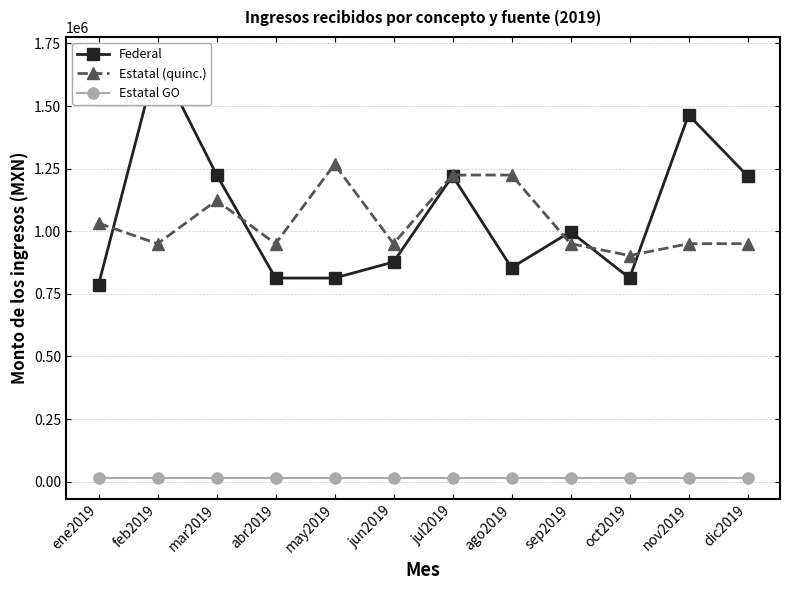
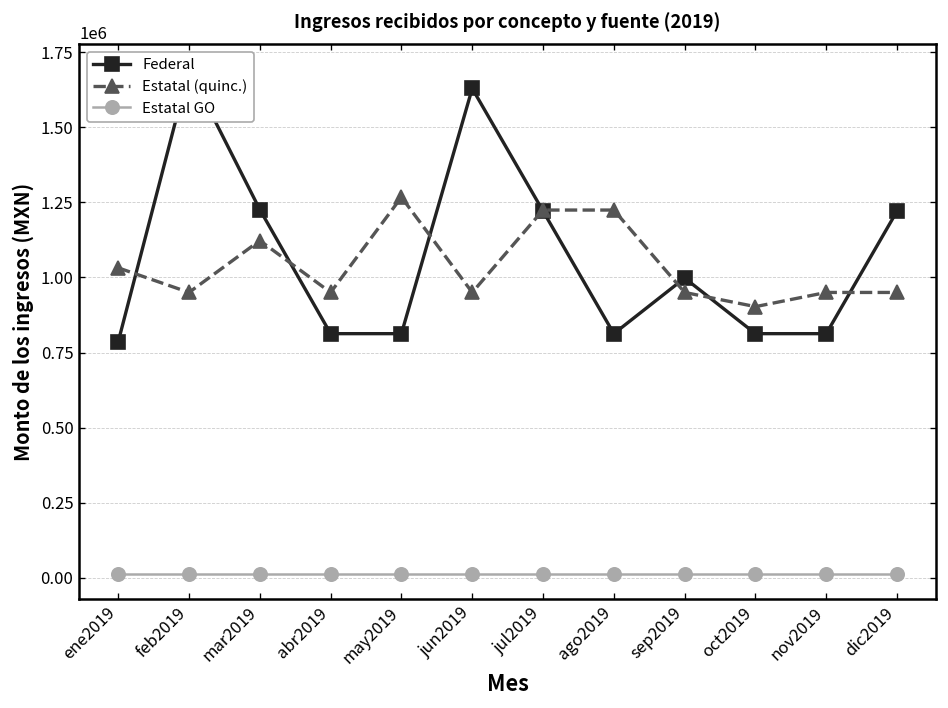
  {
    "Federal": {
      "ene2019": 790000,
      "mar2019": 1230000,
      "abr2019": 810000,
      "may2019": 810000,
-     "jun2019": 880000,
-     "ago2019": 850000,
+     "jun2019": 1630000,
+     "ago2019": 810000,
      "sep2019": 1000000,
      "oct2019": 810000,
-     "nov2019": 1460000,
+     "nov2019": 810000,
      "dic2019": 1220000
    },
    "Estatal (quinc.)": {
      "ene2019": 1030000,
      "feb2019": 950000,
      "mar2019": 1120000,
      "abr2019": 950000,
      "may2019": 1270000,
      "jun2019": 950000,
      "ago2019": 1220000,
      "sep2019": 950000,
      "oct2019": 900000,
      "nov2019": 950000,
      "dic2019": 950000
    },
    "Estatal GO": {
      "ene2019": 10000,
      "feb2019": 10000,
      "mar2019": 10000,
      "abr2019": 10000,
      "may2019": 10000,
      "jun2019": 10000,
      "jul2019": 10000,
      "ago2019": 10000,
      "sep2019": 10000,
      "oct2019": 10000,
      "nov2019": 10000,
      "dic2019": 10000
    }
  }
